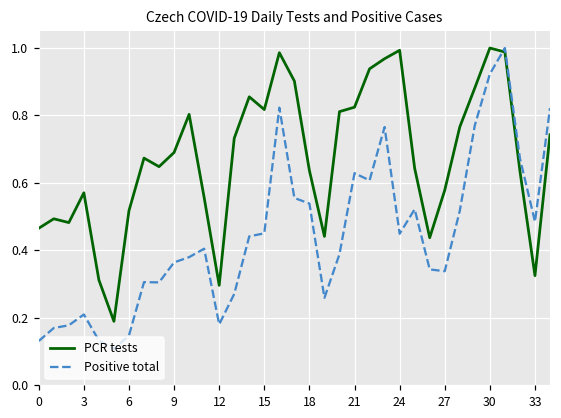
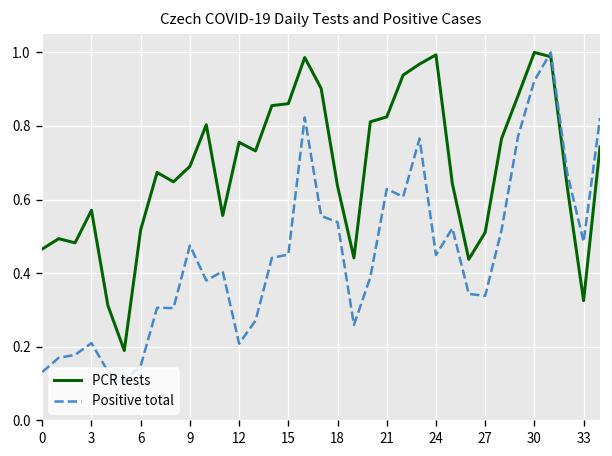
  {
    "PCR tests": {
      "0": 0.47,
      "3": 0.57,
      "6": 0.52,
      "9": 0.69,
-     "12": 0.30,
-     "15": 0.82,
+     "12": 0.76,
+     "15": 0.86,
      "18": 0.64,
      "21": 0.82,
      "24": 0.99,
-     "27": 0.58,
+     "27": 0.51,
      "30": 1.00,
      "33": 0.33
    },
    "Positive total": {
      "0": 0.13,
      "3": 0.21,
      "6": 0.15,
-     "9": 0.36,
-     "12": 0.18,
+     "9": 0.48,
+     "12": 0.21,
      "15": 0.45,
      "18": 0.54,
      "21": 0.63,
      "24": 0.45,
      "27": 0.34,
      "30": 0.92,
      "33": 0.49
    }
  }
